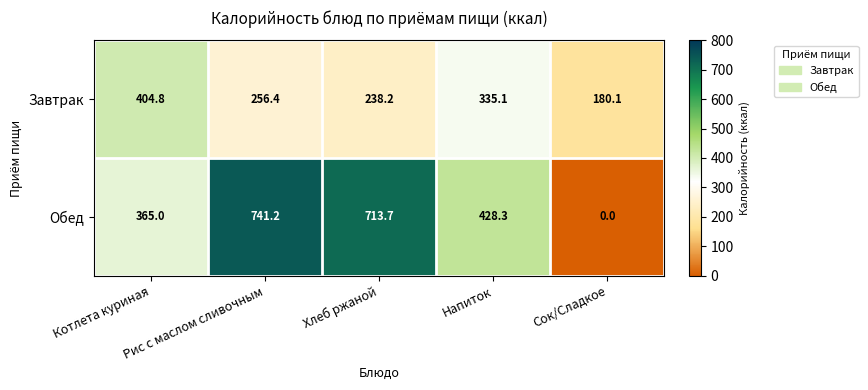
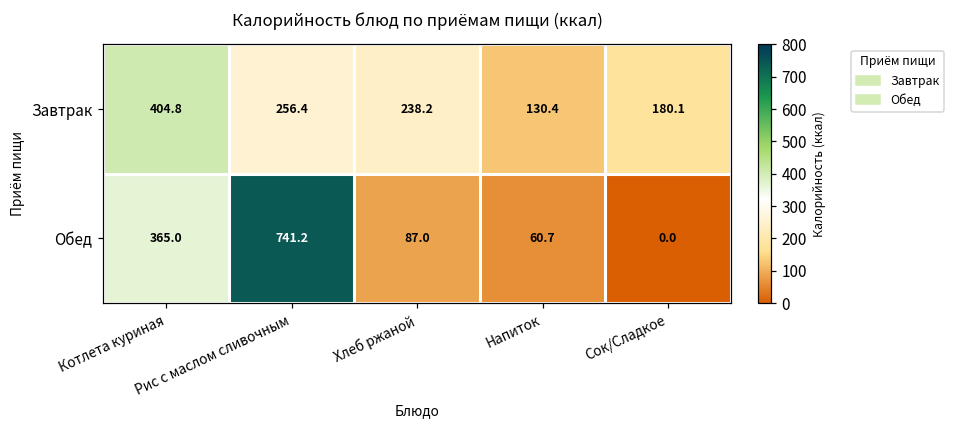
  {
    "Завтрак": {
      "Котлета куриная": 404.8,
      "Рис с маслом сливочным": 256.4,
      "Хлеб ржаной": 238.2,
-     "Напиток": 335.1,
+     "Напиток": 130.4,
      "Сок/Сладкое": 180.1
    },
    "Обед": {
      "Котлета куриная": 365.0,
      "Рис с маслом сливочным": 741.2,
-     "Хлеб ржаной": 713.7,
-     "Напиток": 428.3,
+     "Хлеб ржаной": 87.0,
+     "Напиток": 60.7,
      "Сок/Сладкое": 0.0
    }
  }
